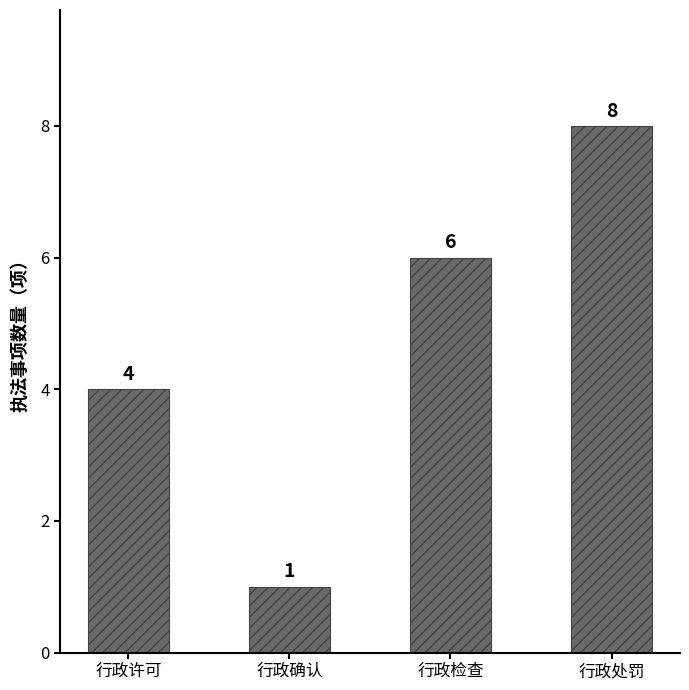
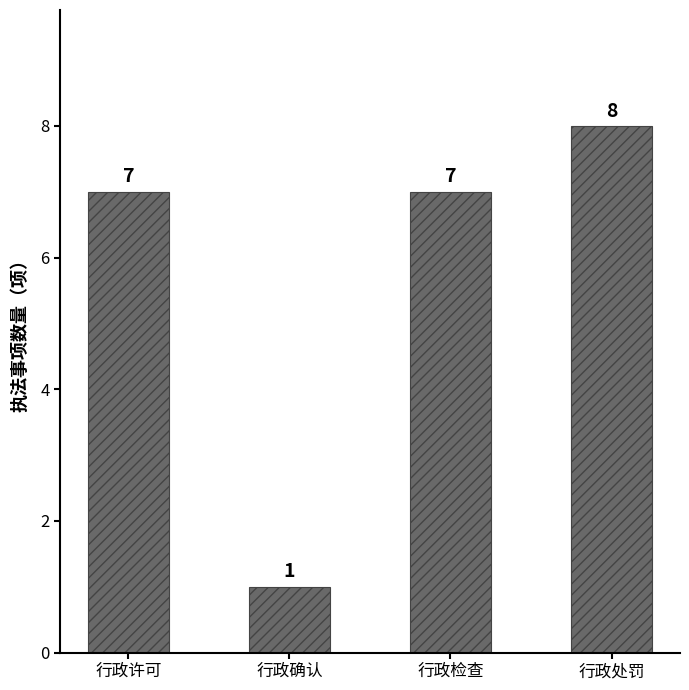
  {
-   "行政许可": 4,
+   "行政许可": 7,
    "行政确认": 1,
-   "行政检查": 6,
+   "行政检查": 7,
    "行政处罚": 8
  }
